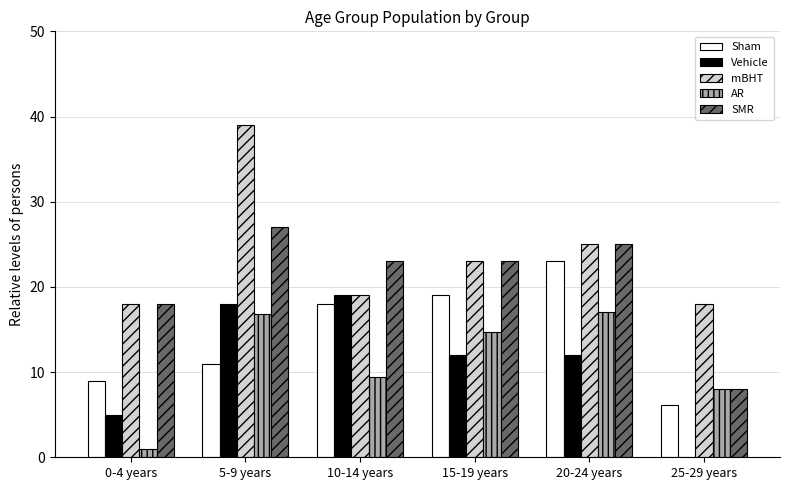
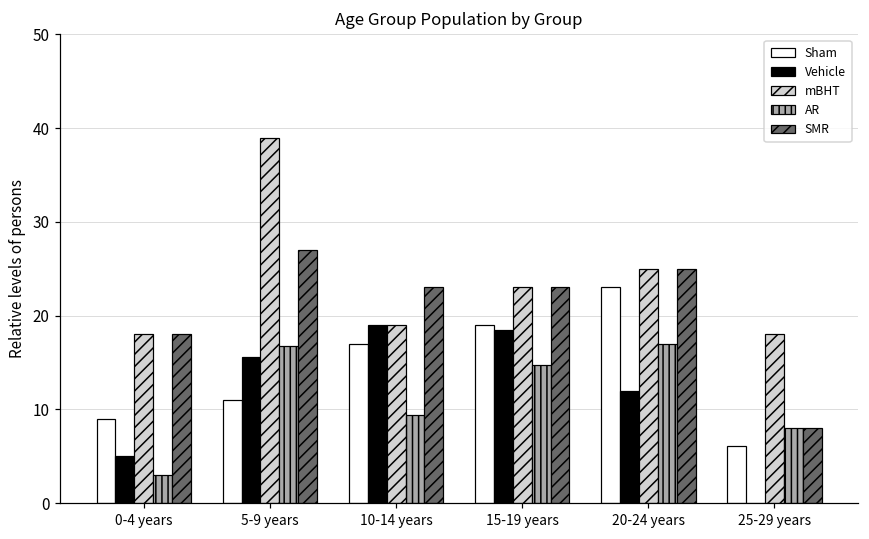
  {
    "Sham": {
      "0-4 years": 9,
      "5-9 years": 11,
-     "10-14 years": 18,
+     "10-14 years": 17,
      "15-19 years": 19,
      "20-24 years": 23,
      "25-29 years": 6
    },
    "Vehicle": {
      "0-4 years": 5,
-     "5-9 years": 18,
+     "5-9 years": 16,
      "10-14 years": 19,
-     "15-19 years": 12,
+     "15-19 years": 19,
      "20-24 years": 12,
      "25-29 years": 0
    },
    "mBHT": {
      "0-4 years": 18,
      "5-9 years": 39,
      "10-14 years": 19,
      "15-19 years": 23,
      "20-24 years": 25,
      "25-29 years": 18
    },
    "AR": {
-     "0-4 years": 1,
+     "0-4 years": 3,
      "5-9 years": 17,
      "10-14 years": 9,
      "15-19 years": 15,
      "20-24 years": 17,
      "25-29 years": 8
    },
    "SMR": {
      "0-4 years": 18,
      "5-9 years": 27,
      "10-14 years": 23,
      "15-19 years": 23,
      "20-24 years": 25,
      "25-29 years": 8
    }
  }
